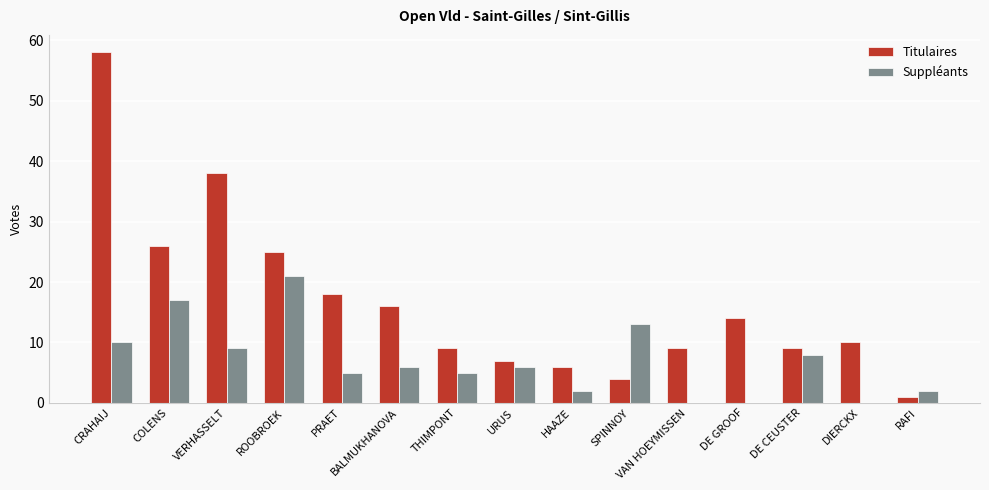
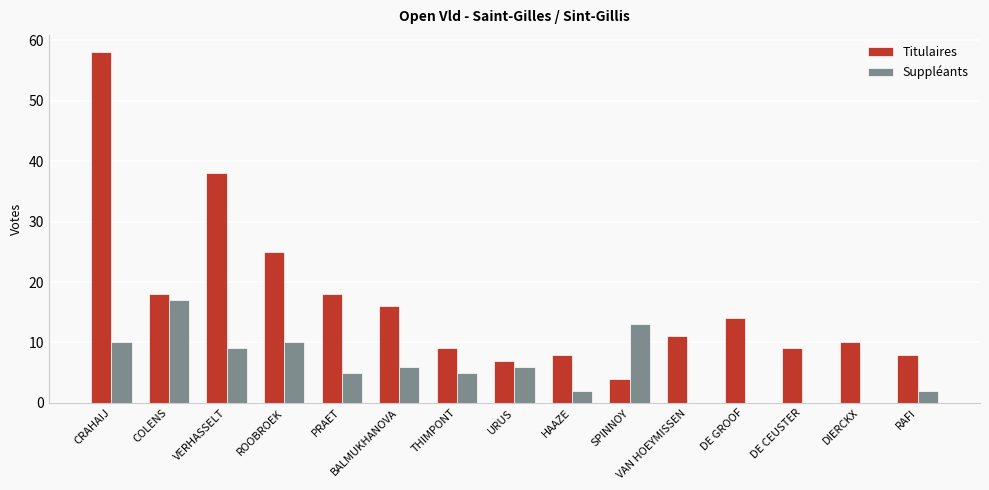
  {
    "Titulaires": {
      "CRAHAIJ": 58,
-     "COLENS": 26,
+     "COLENS": 18,
      "VERHASSELT": 38,
      "ROOBROEK": 25,
      "PRAET": 18,
      "BALMUKHANOVA": 16,
      "THIMPONT": 9,
      "URUS": 7,
-     "HAAZE": 6,
+     "HAAZE": 8,
      "SPINNOY": 4,
-     "VAN HOEYMISSEN": 9,
+     "VAN HOEYMISSEN": 11,
      "DE GROOF": 14,
      "DE CEUSTER": 9,
      "DIERCKX": 10,
-     "RAFI": 1
+     "RAFI": 8
    },
    "Suppléants": {
      "CRAHAIJ": 10,
      "COLENS": 17,
      "VERHASSELT": 9,
-     "ROOBROEK": 21,
+     "ROOBROEK": 10,
      "PRAET": 5,
      "BALMUKHANOVA": 6,
      "THIMPONT": 5,
      "URUS": 6,
      "HAAZE": 2,
      "SPINNOY": 13,
      "VAN HOEYMISSEN": 0,
      "DE GROOF": 0,
-     "DE CEUSTER": 8,
+     "DE CEUSTER": 0,
      "DIERCKX": 0,
      "RAFI": 2
    }
  }
